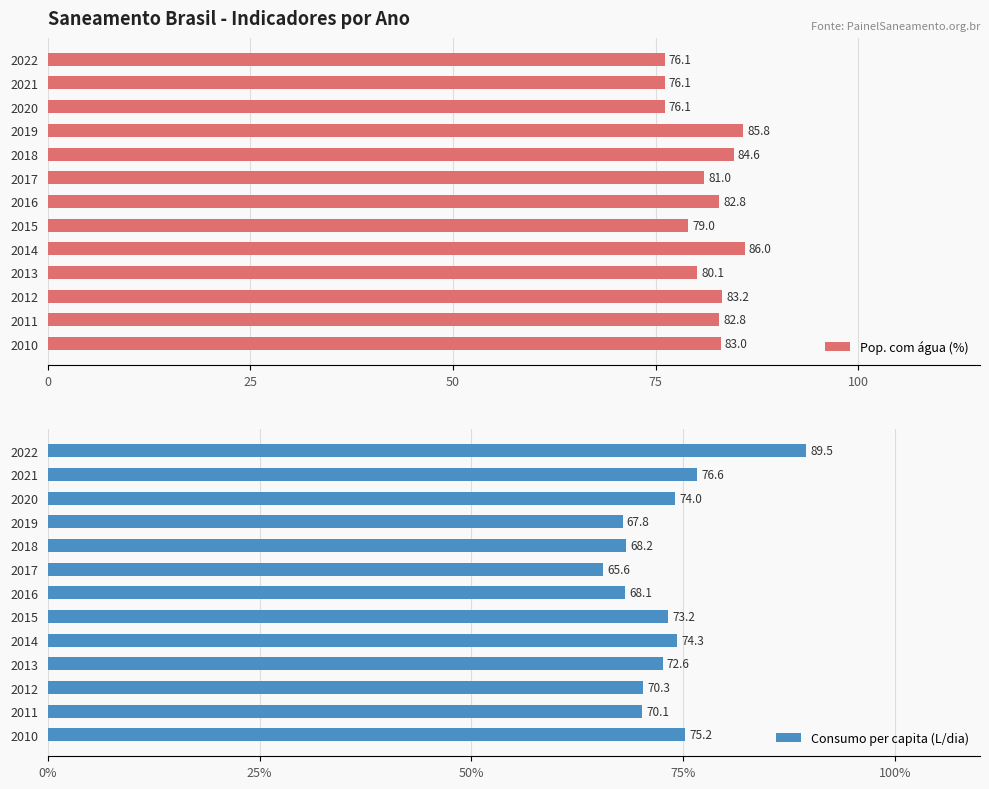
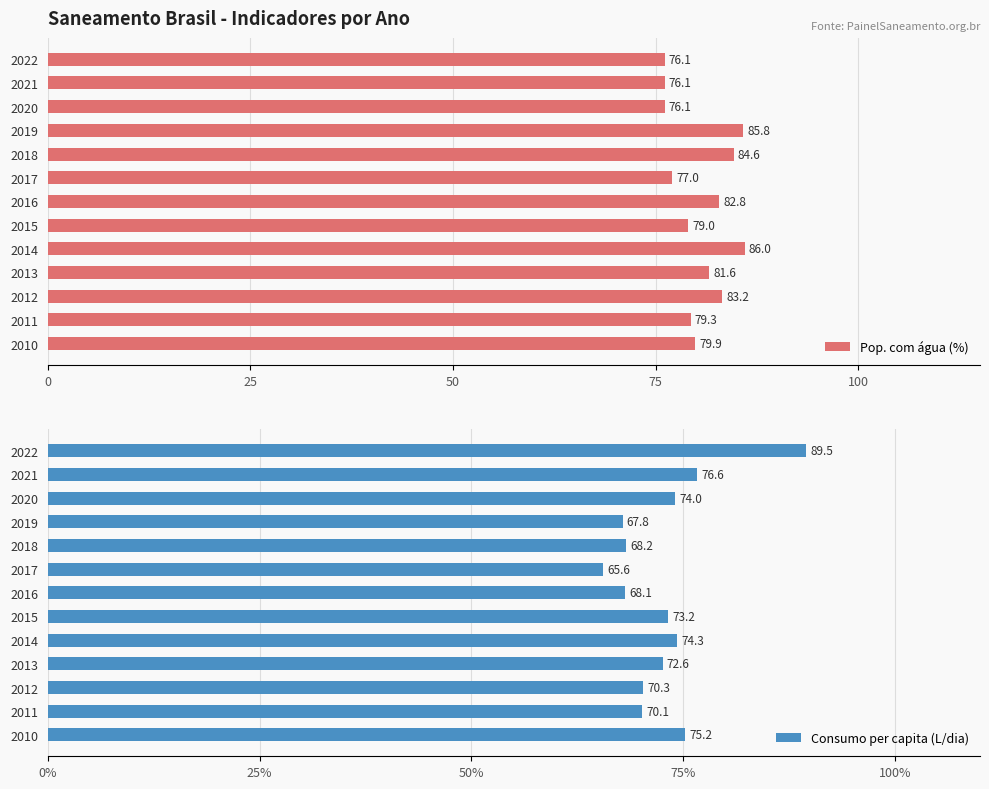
  {
    "Saneamento Brasil - Indicadores por Ano": {
      "2022": 76.1,
      "2021": 76.1,
      "2020": 76.1,
      "2019": 85.8,
      "2018": 84.6,
-     "2017": 81.0,
+     "2017": 77.0,
      "2016": 82.8,
      "2015": 79.0,
      "2014": 86.0,
-     "2013": 80.1,
+     "2013": 81.6,
      "2012": 83.2,
-     "2011": 82.8,
-     "2010": 83.0
+     "2011": 79.3,
+     "2010": 79.9
    }
  }
